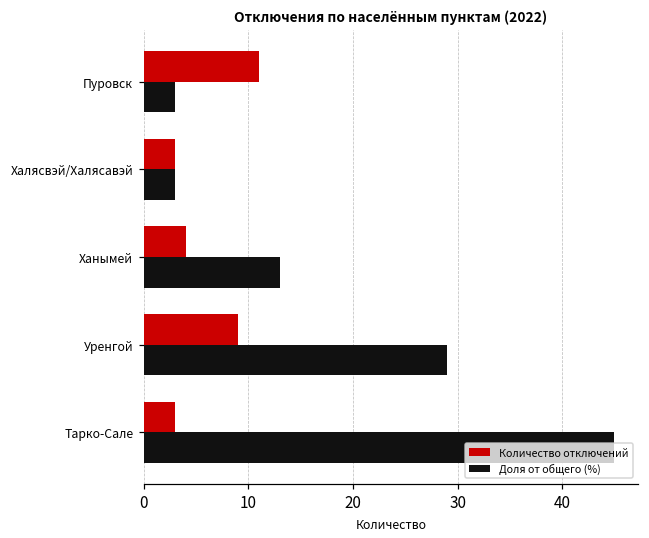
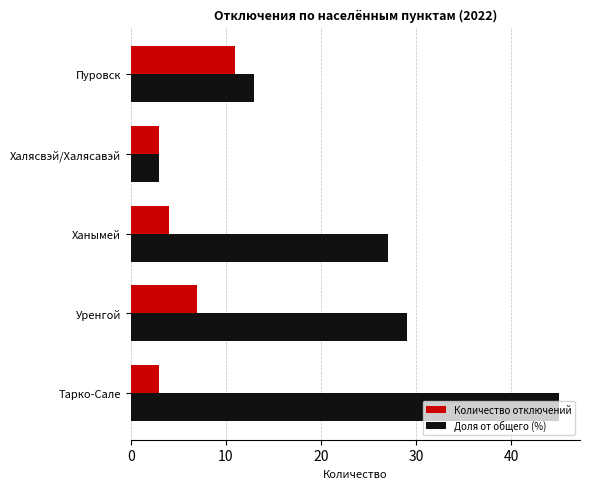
  {
    "Количество отключений": {
      "Пуровск": 11,
      "Халясвэй/Халясавэй": 3,
      "Ханымей": 4,
-     "Уренгой": 9,
+     "Уренгой": 7,
      "Тарко-Сале": 3
    },
    "Доля от общего (%)": {
-     "Пуровск": 3,
+     "Пуровск": 13,
      "Халясвэй/Халясавэй": 3,
-     "Ханымей": 13,
+     "Ханымей": 27,
      "Уренгой": 29
    }
  }
